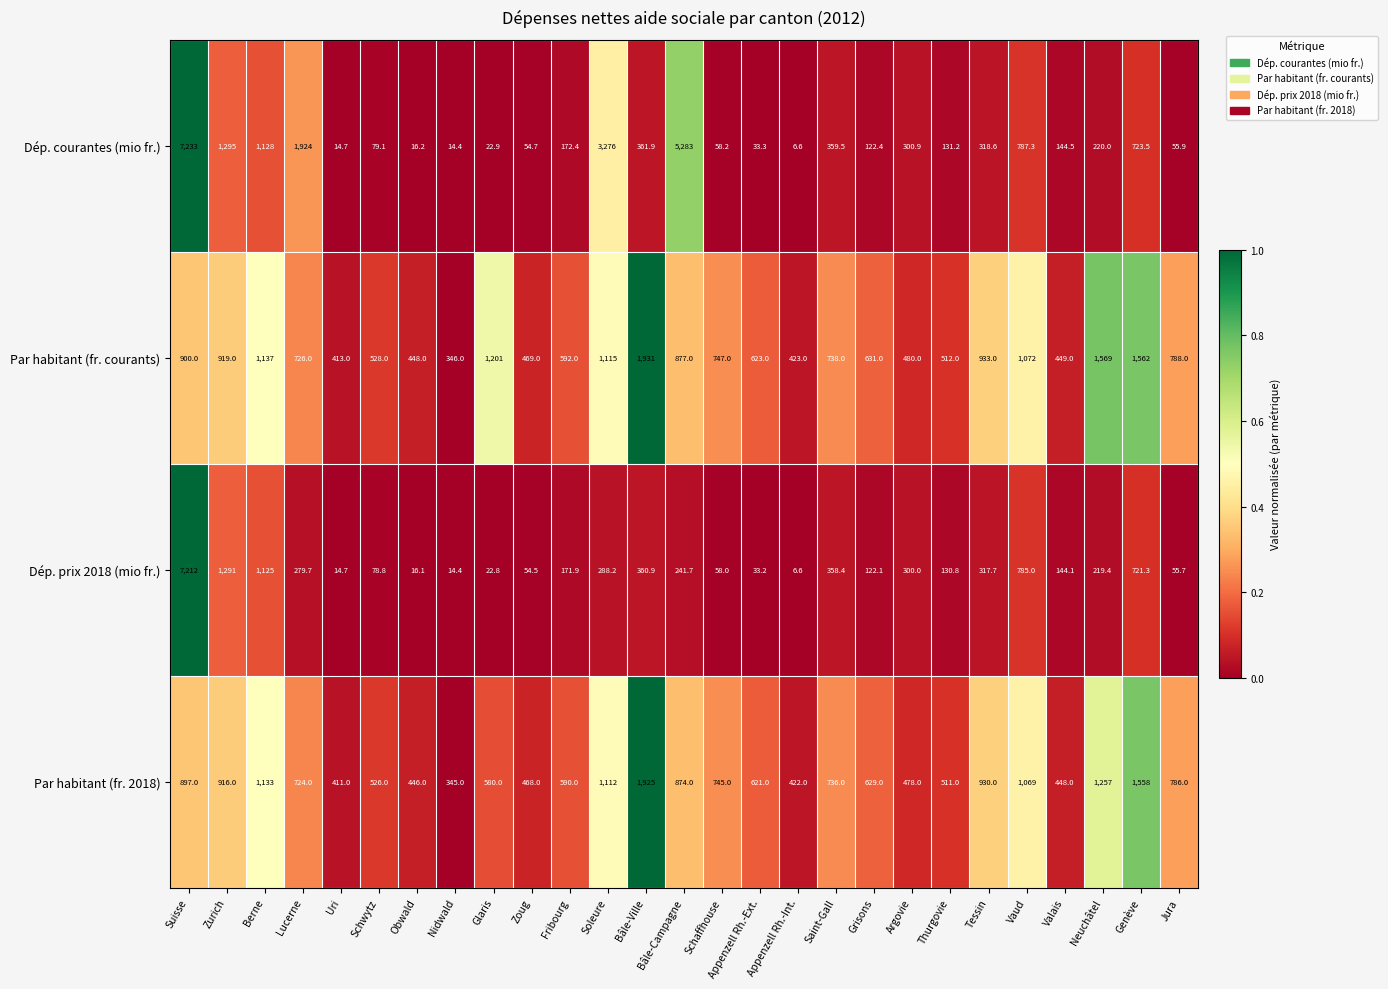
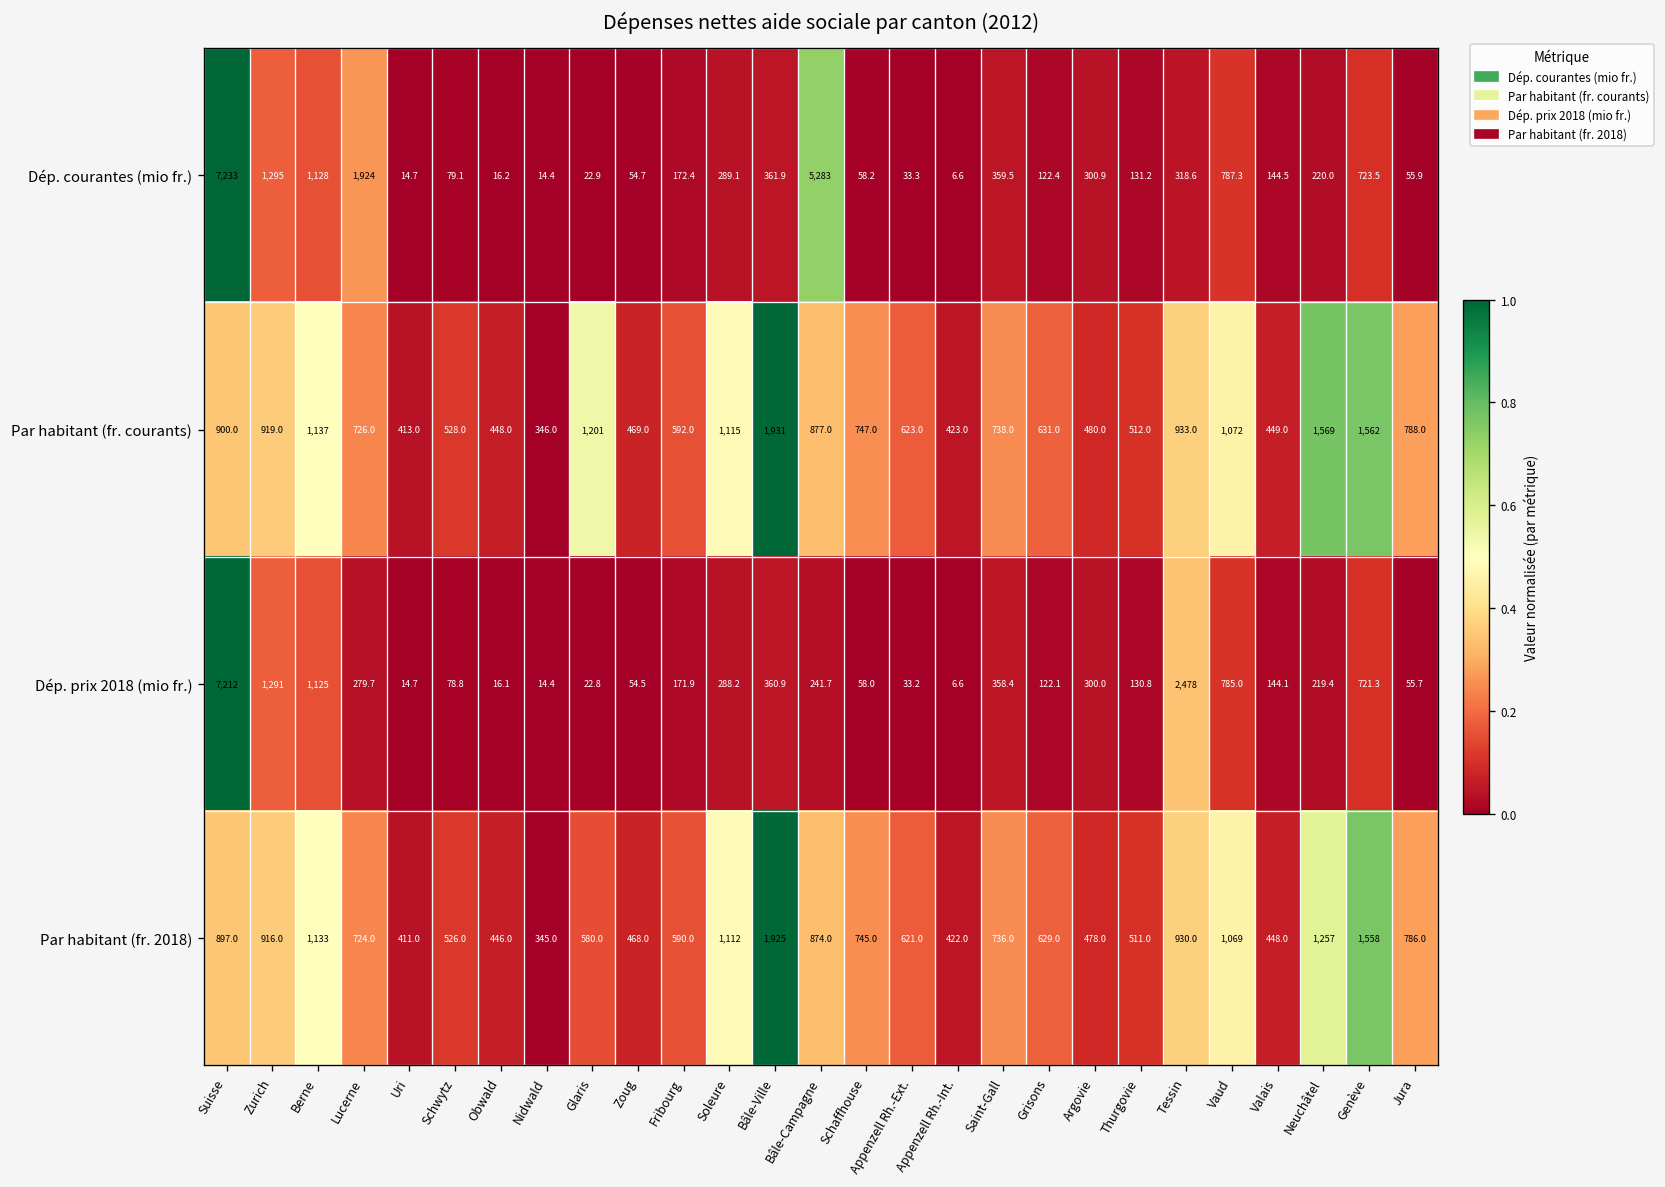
  {
    "Dép. courantes (mio fr.)": {
      "Suisse": "7,233",
      "Zurich": "1,295",
      "Berne": "1,128",
      "Lucerne": "1,924",
      "Uri": "14.7",
      "Schwytz": "79.1",
      "Obwald": "16.2",
      "Nidwald": "14.4",
      "Glaris": "22.9",
      "Zoug": "54.7",
      "Fribourg": "172.4",
-     "Soleure": "3,276",
+     "Soleure": "289.1",
      "Bâle-Ville": "361.9",
      "Bâle-Campagne": "5,283",
      "Schaffhouse": "58.2",
      "Appenzell Rh.-Ext.": "33.3",
      "Appenzell Rh.-Int.": "6.6",
      "Saint-Gall": "359.5",
      "Grisons": "122.4",
      "Argovie": "300.9",
      "Thurgovie": "131.2",
      "Tessin": "318.6",
      "Vaud": "787.3",
      "Valais": "144.5",
      "Neuchâtel": "220.0",
      "Genève": "723.5",
      "Jura": "55.9"
    },
    "Par habitant (fr. courants)": {
      "Suisse": "900.0",
      "Zurich": "919.0",
      "Berne": "1,137",
      "Lucerne": "726.0",
      "Uri": "413.0",
      "Schwytz": "528.0",
      "Obwald": "448.0",
      "Nidwald": "346.0",
      "Glaris": "1,201",
      "Zoug": "469.0",
      "Fribourg": "592.0",
      "Soleure": "1,115",
      "Bâle-Ville": "1,931",
      "Bâle-Campagne": "877.0",
      "Schaffhouse": "747.0",
      "Appenzell Rh.-Ext.": "623.0",
      "Appenzell Rh.-Int.": "423.0",
      "Saint-Gall": "738.0",
      "Grisons": "631.0",
      "Argovie": "480.0",
      "Thurgovie": "512.0",
      "Tessin": "933.0",
      "Vaud": "1,072",
      "Valais": "449.0",
      "Neuchâtel": "1,569",
      "Genève": "1,562",
      "Jura": "788.0"
    },
    "Dép. prix 2018 (mio fr.)": {
      "Suisse": "7,212",
      "Zurich": "1,291",
      "Berne": "1,125",
      "Lucerne": "279.7",
      "Uri": "14.7",
      "Schwytz": "78.8",
      "Obwald": "16.1",
      "Nidwald": "14.4",
      "Glaris": "22.8",
      "Zoug": "54.5",
      "Fribourg": "171.9",
      "Soleure": "288.2",
      "Bâle-Ville": "360.9",
      "Bâle-Campagne": "241.7",
      "Schaffhouse": "58.0",
      "Appenzell Rh.-Ext.": "33.2",
      "Appenzell Rh.-Int.": "6.6",
      "Saint-Gall": "358.4",
      "Grisons": "122.1",
      "Argovie": "300.0",
      "Thurgovie": "130.8",
-     "Tessin": "317.7",
+     "Tessin": "2,478",
      "Vaud": "785.0",
      "Valais": "144.1",
      "Neuchâtel": "219.4",
      "Genève": "721.3",
      "Jura": "55.7"
    },
    "Par habitant (fr. 2018)": {
      "Suisse": "897.0",
      "Zurich": "916.0",
      "Berne": "1,133",
      "Lucerne": "724.0",
      "Uri": "411.0",
      "Schwytz": "526.0",
      "Obwald": "446.0",
      "Nidwald": "345.0",
      "Glaris": "580.0",
      "Zoug": "468.0",
      "Fribourg": "590.0",
      "Soleure": "1,112",
      "Bâle-Ville": "1,925",
      "Bâle-Campagne": "874.0",
      "Schaffhouse": "745.0",
      "Appenzell Rh.-Ext.": "621.0",
      "Appenzell Rh.-Int.": "422.0",
      "Saint-Gall": "736.0",
      "Grisons": "629.0",
      "Argovie": "478.0",
      "Thurgovie": "511.0",
      "Tessin": "930.0",
      "Vaud": "1,069",
      "Valais": "448.0",
      "Neuchâtel": "1,257",
      "Genève": "1,558",
      "Jura": "786.0"
    }
  }
